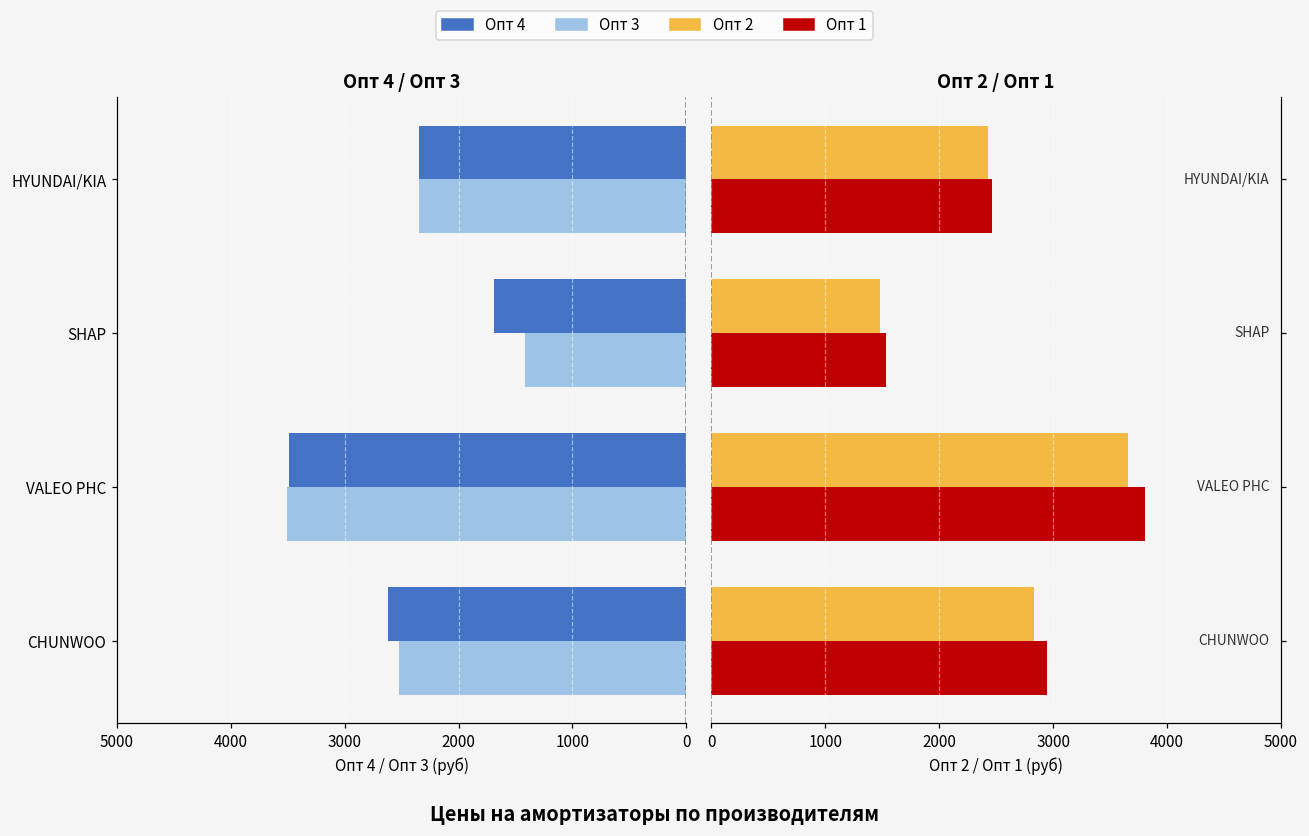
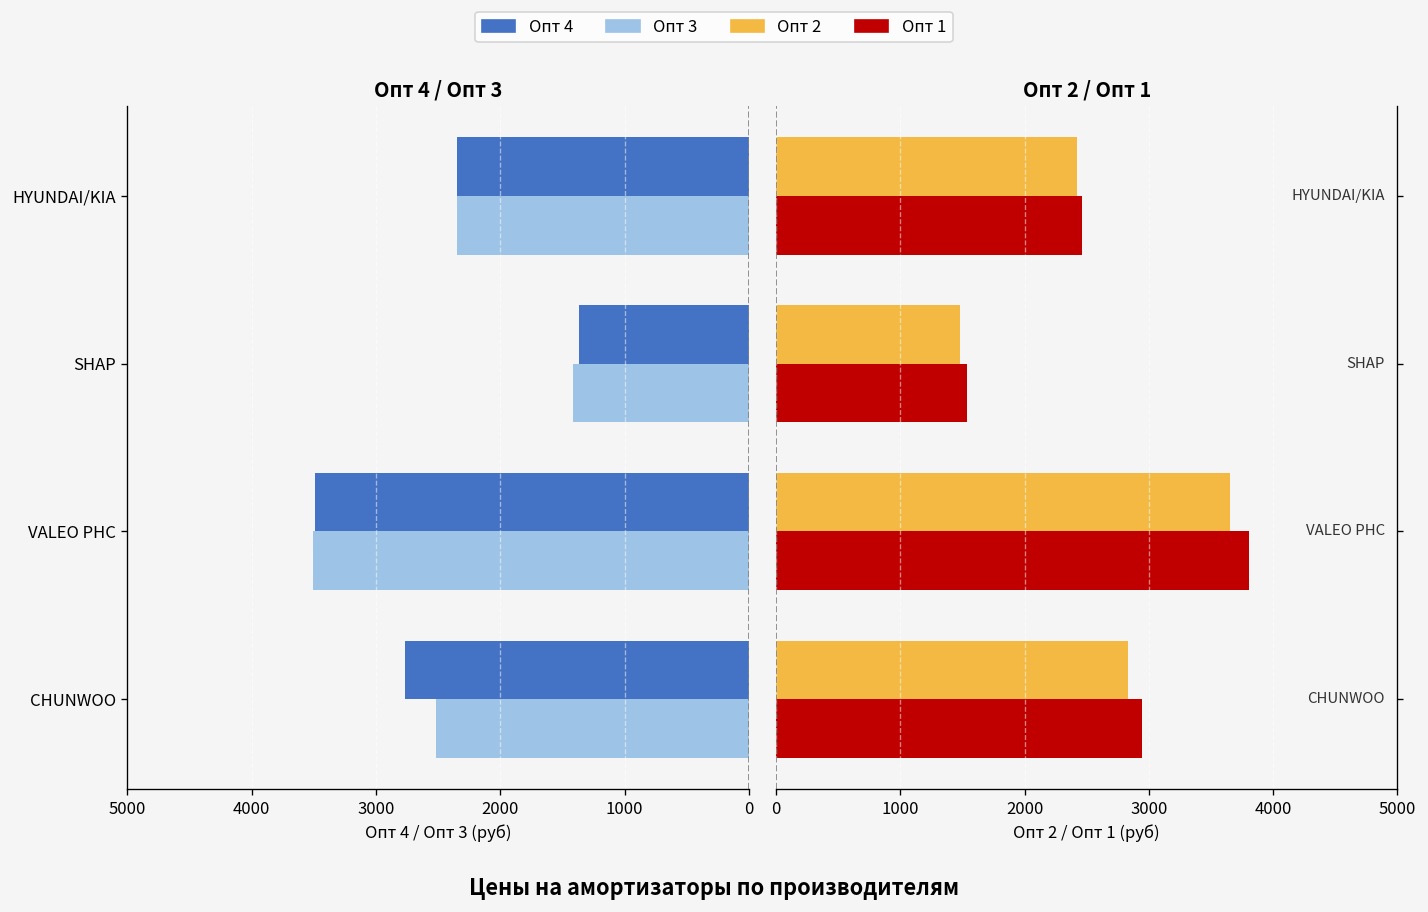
  {
    "Опт 4 / Опт 3": {
      "Опт 4": {
        "HYUNDAI/KIA": 2350,
-       "SHAP": 1690,
+       "SHAP": 1370,
        "VALEO PHC": 3490,
-       "CHUNWOO": 2620
+       "CHUNWOO": 2760
      },
      "Опт 3": {
        "HYUNDAI/KIA": 2350,
        "SHAP": 1420,
        "VALEO PHC": 3510,
        "CHUNWOO": 2520
      }
    }
  }
